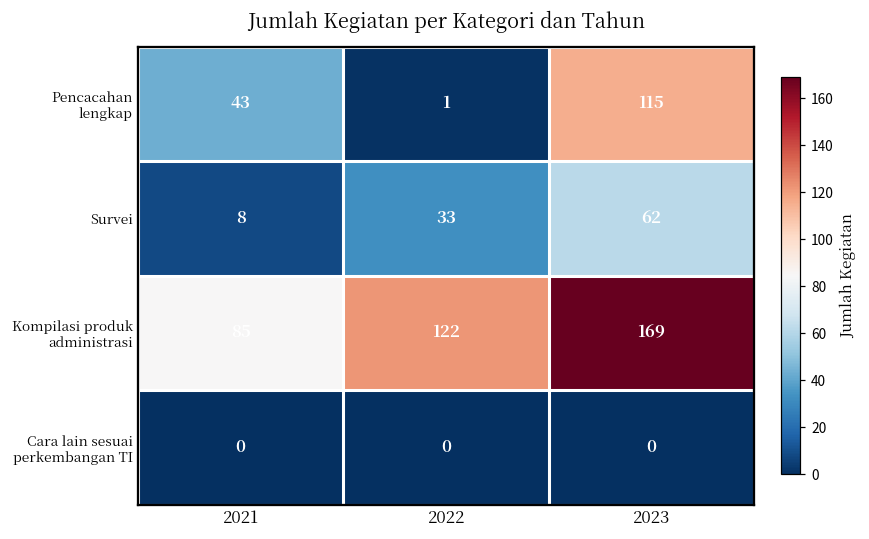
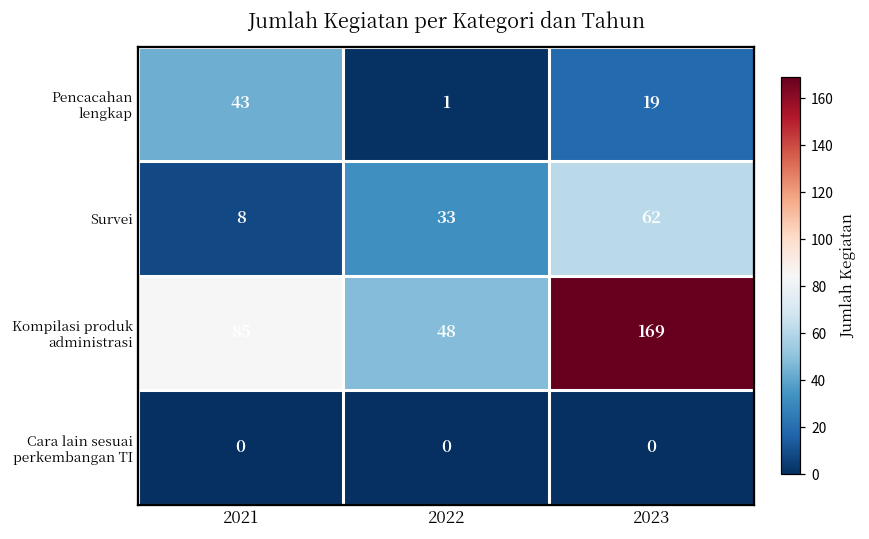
  {
    "Pencacahan lengkap": {
      "2021": 43,
      "2022": 1,
-     "2023": 115
+     "2023": 19
    },
    "Survei": {
      "2021": 8,
      "2022": 33,
      "2023": 62
    },
    "Kompilasi produk administrasi": {
-     "2022": 122,
+     "2022": 48,
      "2023": 169
    },
    "Cara lain sesuai perkembangan TI": {
      "2021": 0,
      "2022": 0,
      "2023": 0
    }
  }
